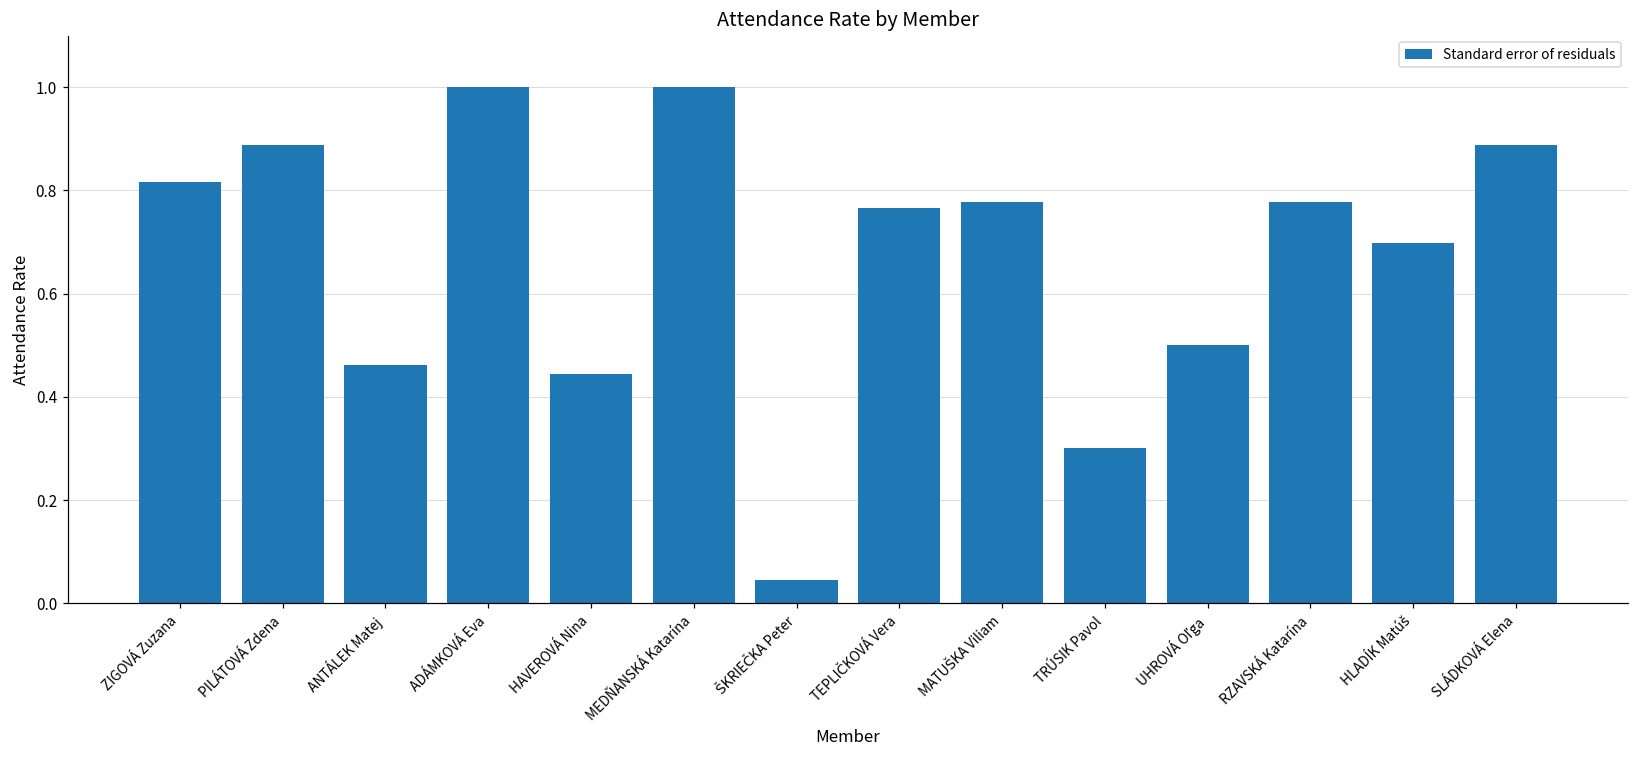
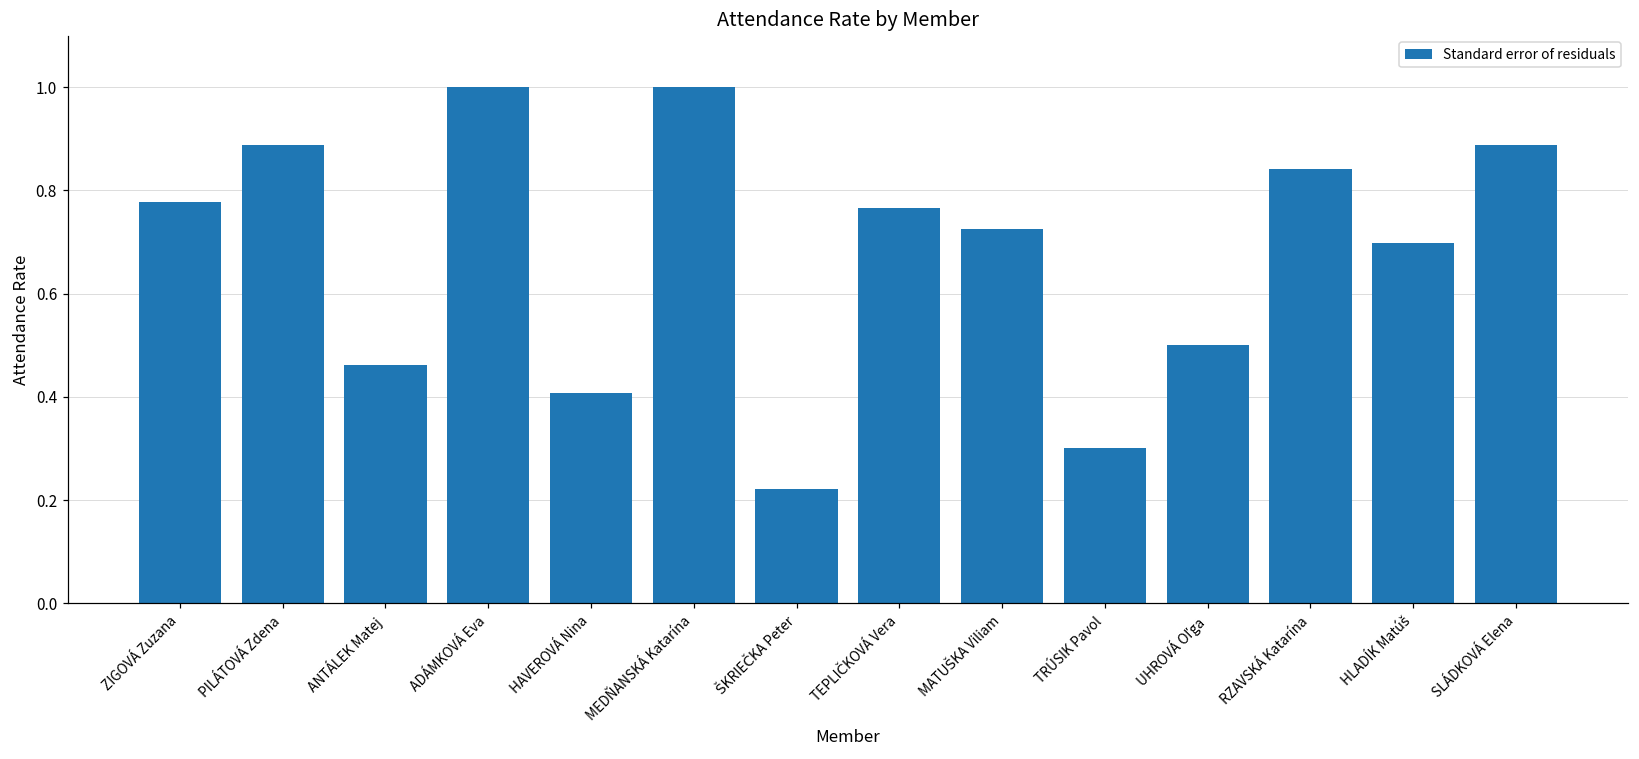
  {
-   "ZIGOVÁ Zuzana": 0.82,
+   "ZIGOVÁ Zuzana": 0.78,
    "PILÁTOVÁ Zdena": 0.89,
    "ANTÁLEK Matej": 0.46,
    "ADÁMKOVÁ Eva": 1.00,
-   "HAVEROVÁ Nina": 0.44,
+   "HAVEROVÁ Nina": 0.41,
    "MEDŇANSKÁ Katarína": 1.00,
-   "ŠKRIEČKA Peter": 0.04,
+   "ŠKRIEČKA Peter": 0.22,
    "TEPLIČKOVÁ Vera": 0.77,
-   "MATUŠKA Viliam": 0.78,
+   "MATUŠKA Viliam": 0.73,
    "TRÚSIK Pavol": 0.30,
    "UHROVÁ Oľga": 0.50,
-   "RZAVSKÁ Katarína": 0.78,
+   "RZAVSKÁ Katarína": 0.84,
    "HLADÍK Matúš": 0.70,
    "SLÁDKOVÁ Elena": 0.89
  }
